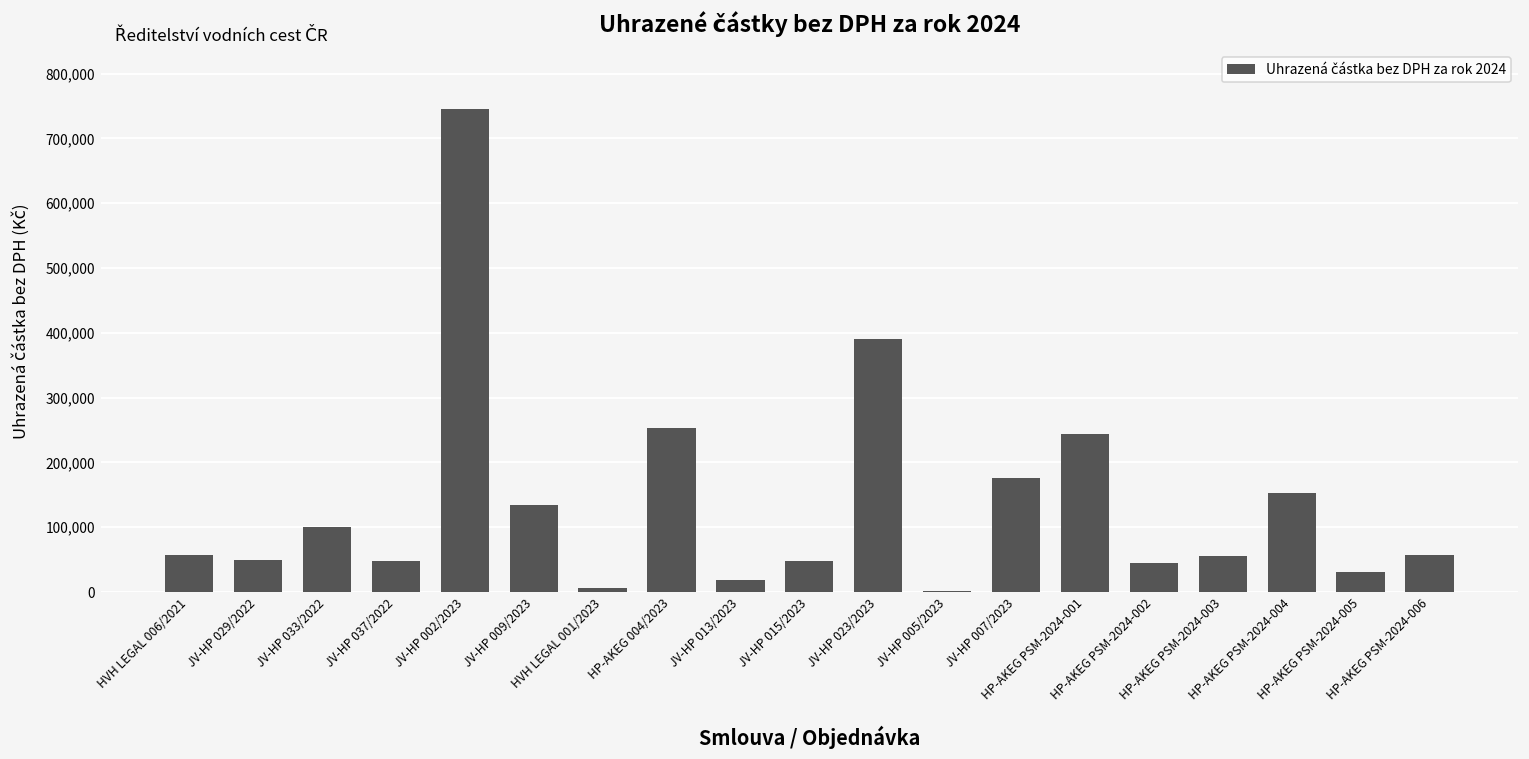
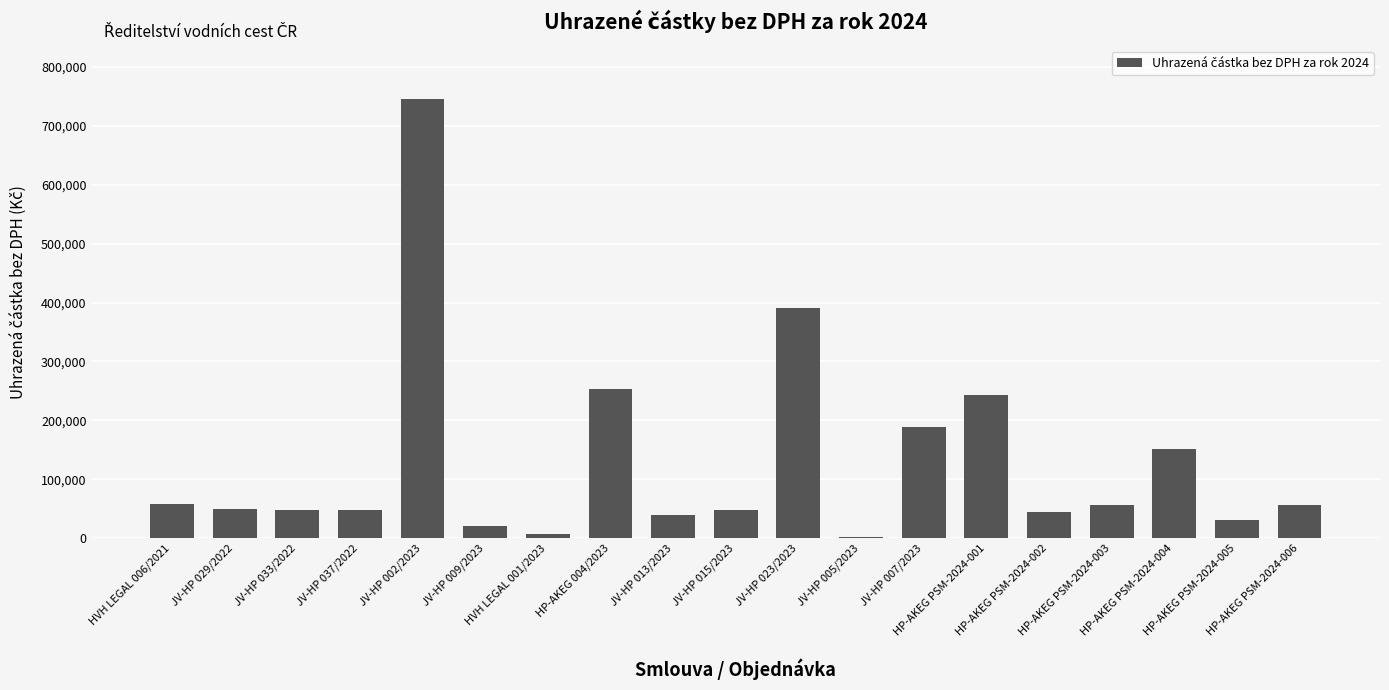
  {
    "HVH LEGAL 006/2021": "60,000",
    "JV-HP 029/2022": "50,000",
-   "JV-HP 033/2022": "100,000",
+   "JV-HP 033/2022": "50,000",
    "JV-HP 037/2022": "50,000",
    "JV-HP 002/2023": "750,000",
-   "JV-HP 009/2023": "130,000",
+   "JV-HP 009/2023": "20,000",
    "HVH LEGAL 001/2023": "10,000",
    "HP-AKEG 004/2023": "250,000",
-   "JV-HP 013/2023": "20,000",
+   "JV-HP 013/2023": "40,000",
    "JV-HP 015/2023": "50,000",
    "JV-HP 023/2023": "390,000",
-   "JV-HP 007/2023": "180,000",
+   "JV-HP 007/2023": "190,000",
    "HP-AKEG PSM-2024-001": "240,000",
    "HP-AKEG PSM-2024-002": "50,000",
    "HP-AKEG PSM-2024-003": "60,000",
    "HP-AKEG PSM-2024-004": "150,000",
    "HP-AKEG PSM-2024-005": "30,000",
    "HP-AKEG PSM-2024-006": "60,000"
  }
